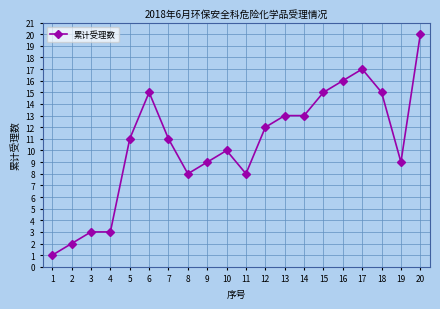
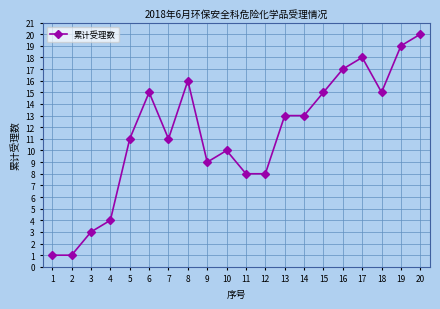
  {
    "1": 1,
-   "2": 2,
+   "2": 1,
    "3": 3,
-   "4": 3,
+   "4": 4,
    "5": 11,
    "6": 15,
    "7": 11,
-   "8": 8,
+   "8": 16,
    "9": 9,
    "10": 10,
    "11": 8,
-   "12": 12,
+   "12": 8,
    "13": 13,
    "14": 13,
    "15": 15,
-   "16": 16,
-   "17": 17,
+   "16": 17,
+   "17": 18,
    "18": 15,
-   "19": 9,
+   "19": 19,
    "20": 20
  }
